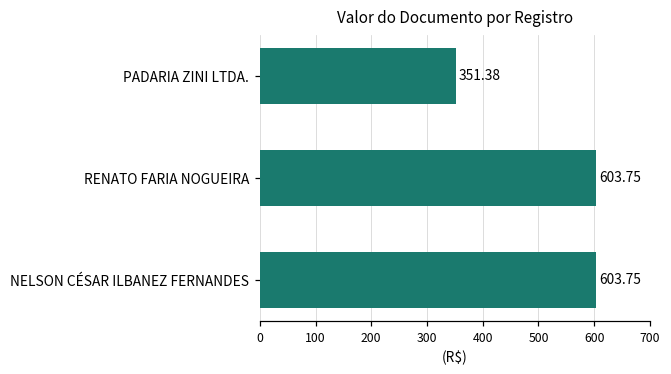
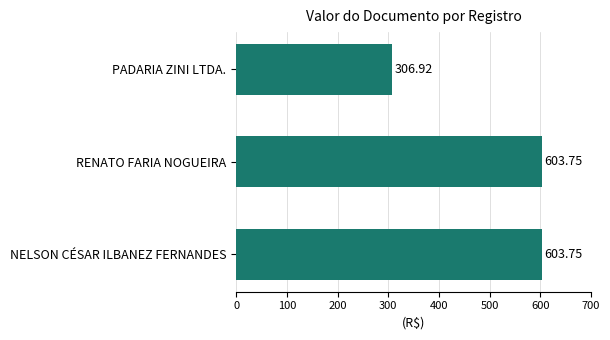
  {
-   "PADARIA ZINI LTDA.": 351.38,
+   "PADARIA ZINI LTDA.": 306.92,
    "RENATO FARIA NOGUEIRA": 603.75,
    "NELSON CÉSAR ILBANEZ FERNANDES": 603.75
  }
